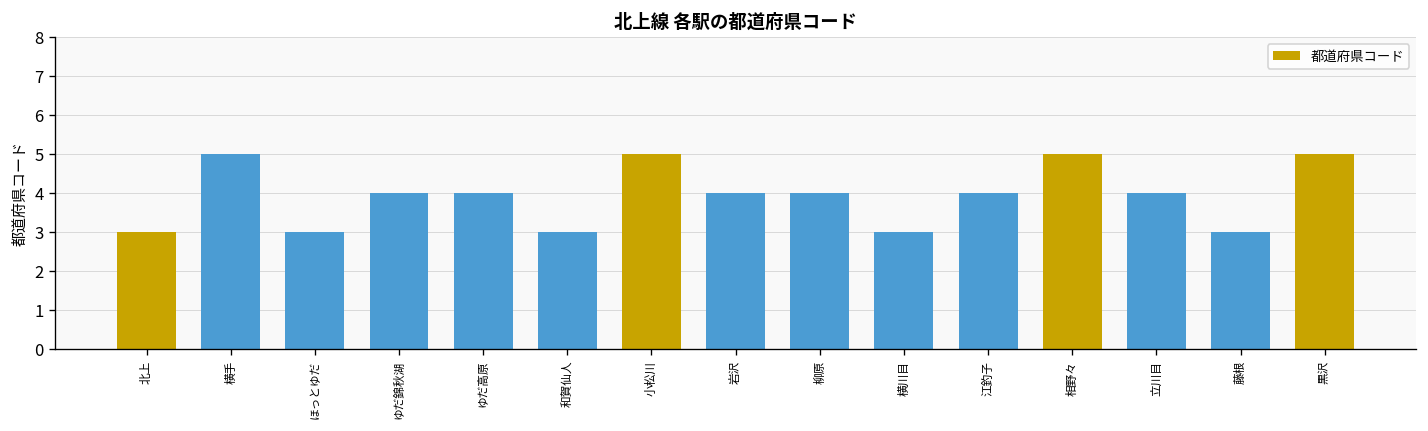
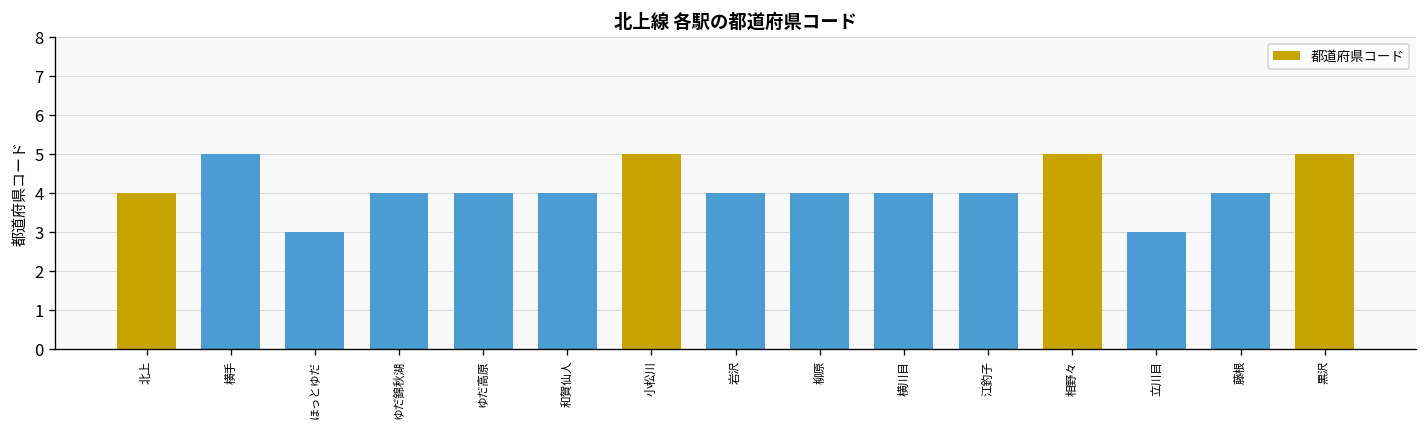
  {
-   "北上": 3,
+   "北上": 4,
    "横手": 5,
    "ほっとゆだ": 3,
    "ゆだ錦秋湖": 4,
    "ゆだ高原": 4,
-   "和賀仙人": 3,
+   "和賀仙人": 4,
    "小松川": 5,
    "岩沢": 4,
    "柳原": 4,
-   "横川目": 3,
+   "横川目": 4,
    "江釣子": 4,
    "相野々": 5,
-   "立川目": 4,
-   "藤根": 3,
+   "立川目": 3,
+   "藤根": 4,
    "黒沢": 5
  }
